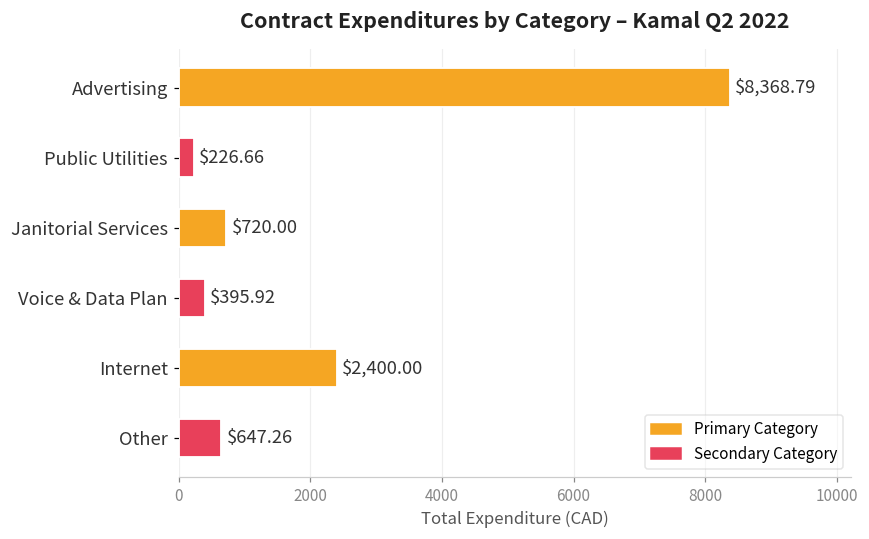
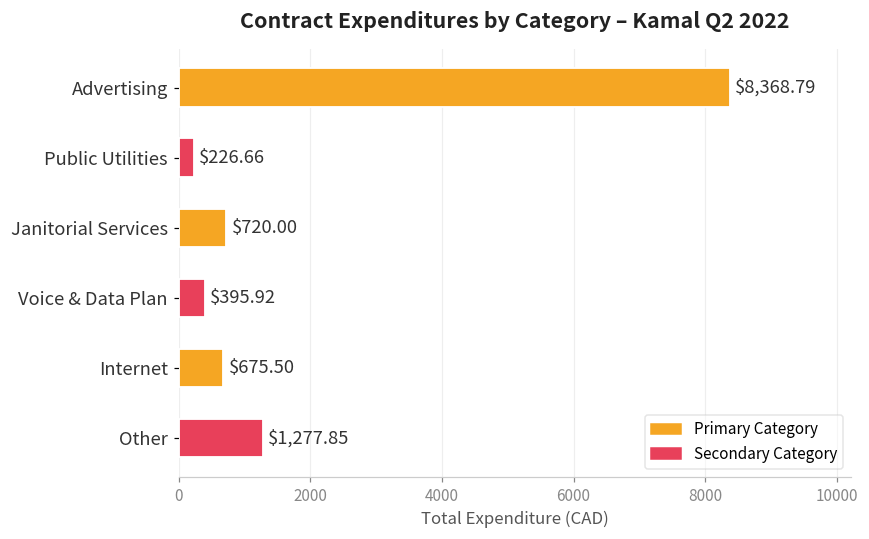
  {
    "Advertising": "$8,368.79",
    "Public Utilities": "$226.66",
    "Janitorial Services": "$720.00",
    "Voice & Data Plan": "$395.92",
-   "Internet": "$2,400.00",
-   "Other": "$647.26"
+   "Internet": "$675.50",
+   "Other": "$1,277.85"
  }
